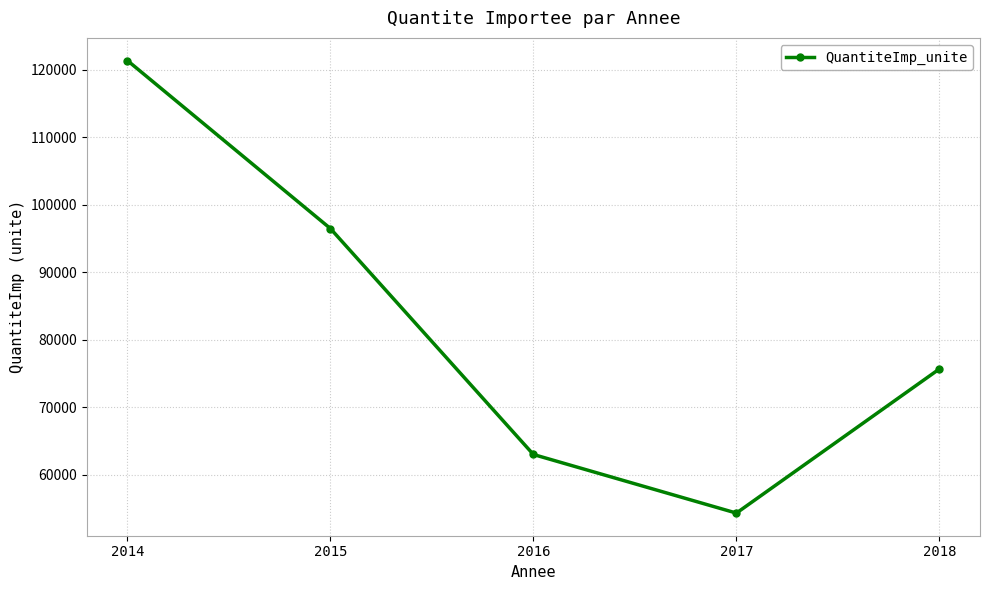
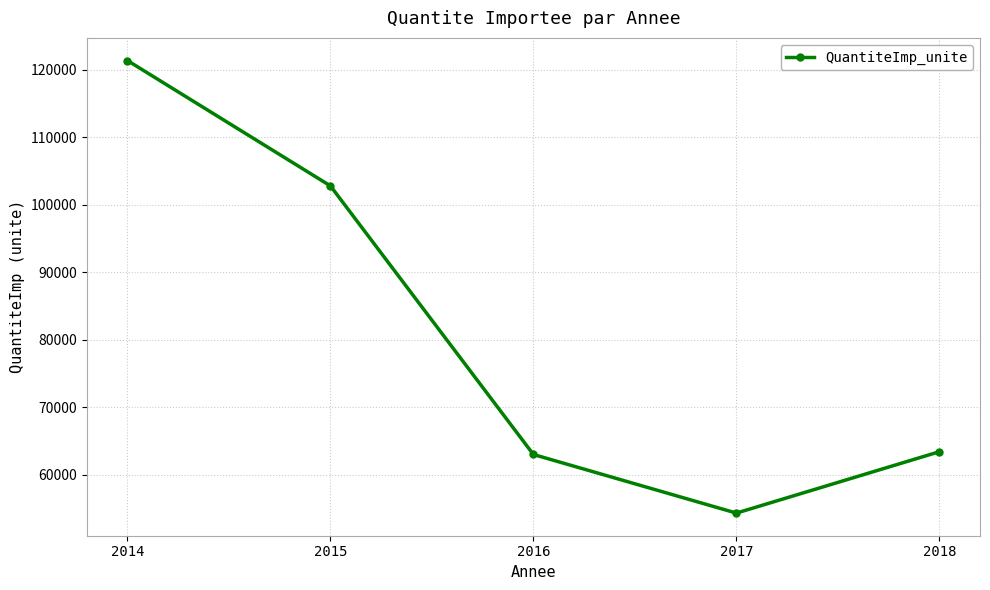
  {
    "2014": 121000,
-   "2015": 96000,
+   "2015": 103000,
    "2016": 63000,
    "2017": 54000,
-   "2018": 76000
+   "2018": 63000
  }
